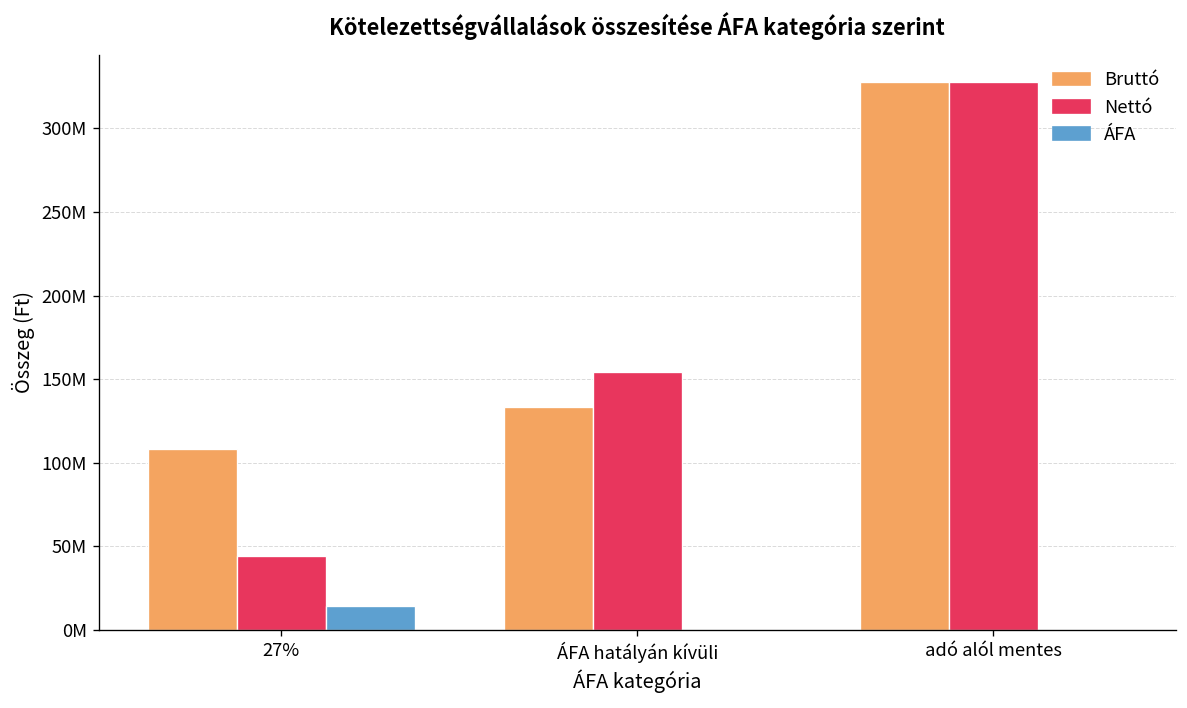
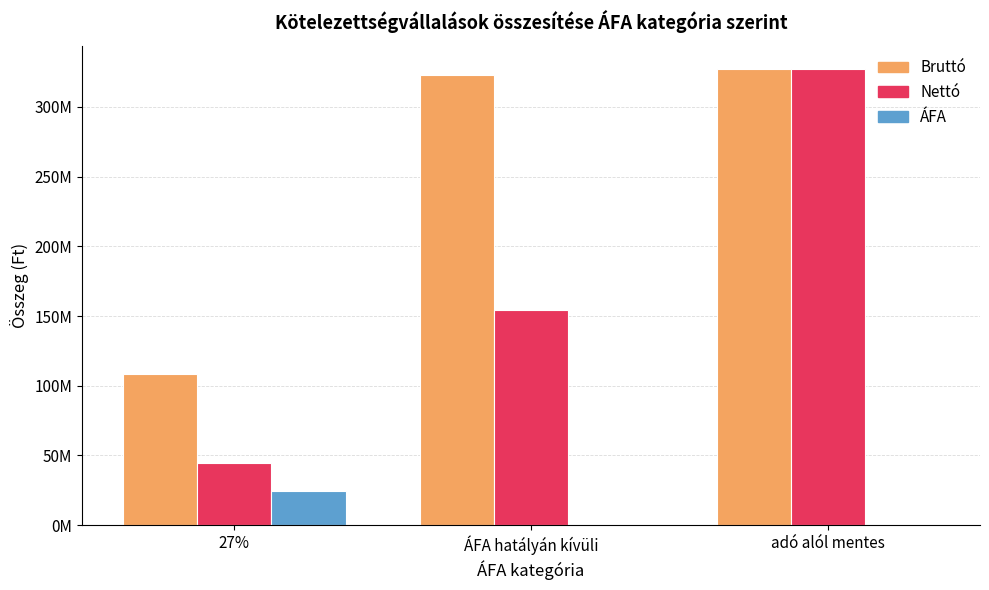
  {
    "Bruttó": {
      "27%": 108000000,
-     "ÁFA hatályán kívüli": 133000000,
+     "ÁFA hatályán kívüli": 323000000,
      "adó alól mentes": 328000000
    },
    "Nettó": {
      "27%": 45000000,
      "ÁFA hatályán kívüli": 154000000,
      "adó alól mentes": 328000000
    },
    "ÁFA": {
-     "27%": 14000000,
+     "27%": 25000000,
      "ÁFA hatályán kívüli": 0,
      "adó alól mentes": 0
    }
  }
